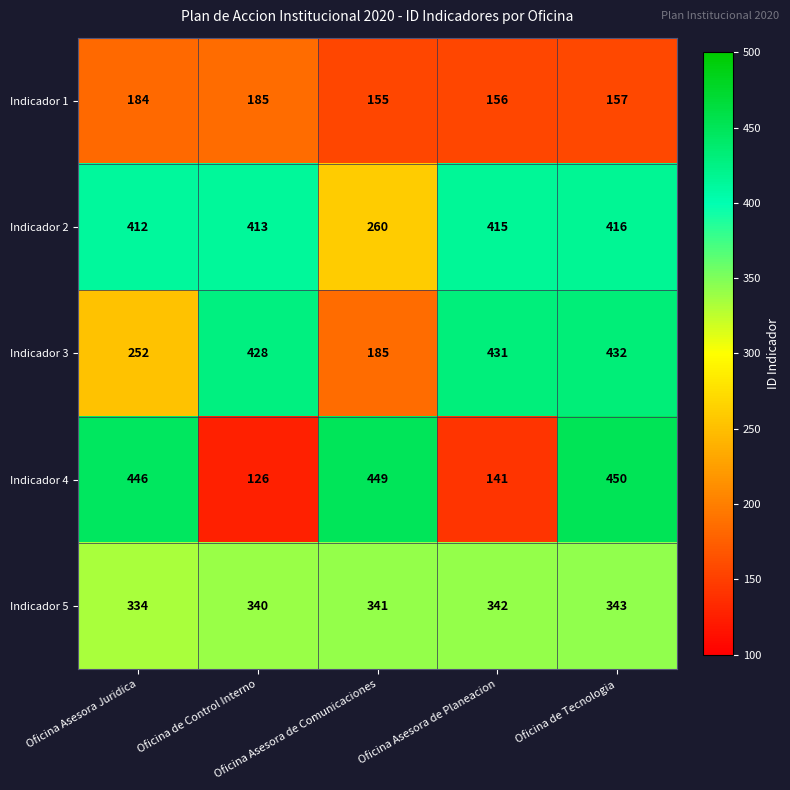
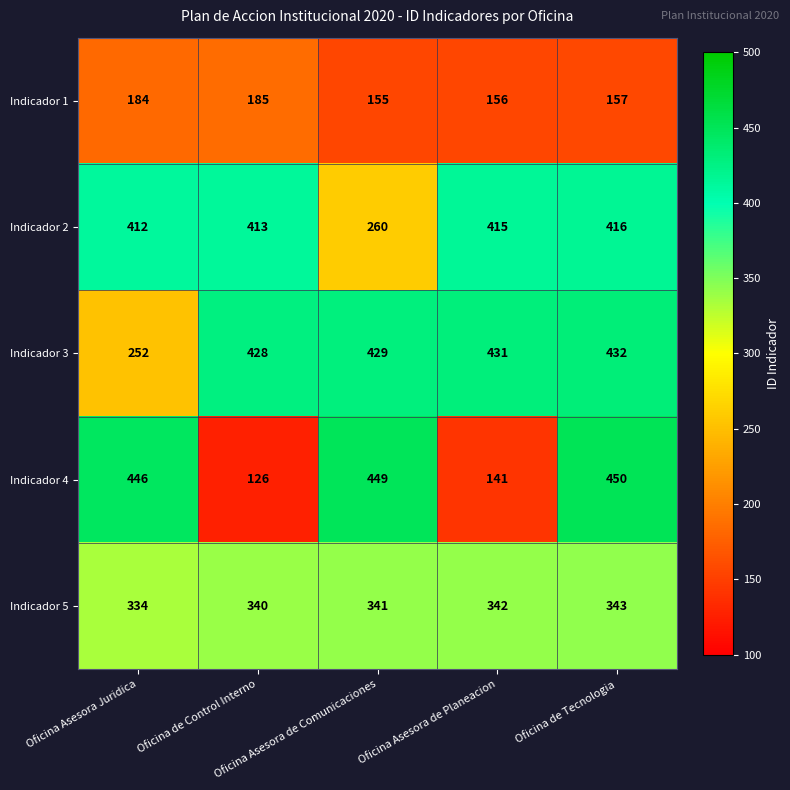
  {
    "Indicador 1": {
      "Oficina Asesora Juridica": 184,
      "Oficina de Control Interno": 185,
      "Oficina Asesora de Comunicaciones": 155,
      "Oficina Asesora de Planeacion": 156,
      "Oficina de Tecnologia": 157
    },
    "Indicador 2": {
      "Oficina Asesora Juridica": 412,
      "Oficina de Control Interno": 413,
      "Oficina Asesora de Comunicaciones": 260,
      "Oficina Asesora de Planeacion": 415,
      "Oficina de Tecnologia": 416
    },
    "Indicador 3": {
      "Oficina Asesora Juridica": 252,
      "Oficina de Control Interno": 428,
-     "Oficina Asesora de Comunicaciones": 185,
+     "Oficina Asesora de Comunicaciones": 429,
      "Oficina Asesora de Planeacion": 431,
      "Oficina de Tecnologia": 432
    },
    "Indicador 4": {
      "Oficina Asesora Juridica": 446,
      "Oficina de Control Interno": 126,
      "Oficina Asesora de Comunicaciones": 449,
      "Oficina Asesora de Planeacion": 141,
      "Oficina de Tecnologia": 450
    },
    "Indicador 5": {
      "Oficina Asesora Juridica": 334,
      "Oficina de Control Interno": 340,
      "Oficina Asesora de Comunicaciones": 341,
      "Oficina Asesora de Planeacion": 342,
      "Oficina de Tecnologia": 343
    }
  }
